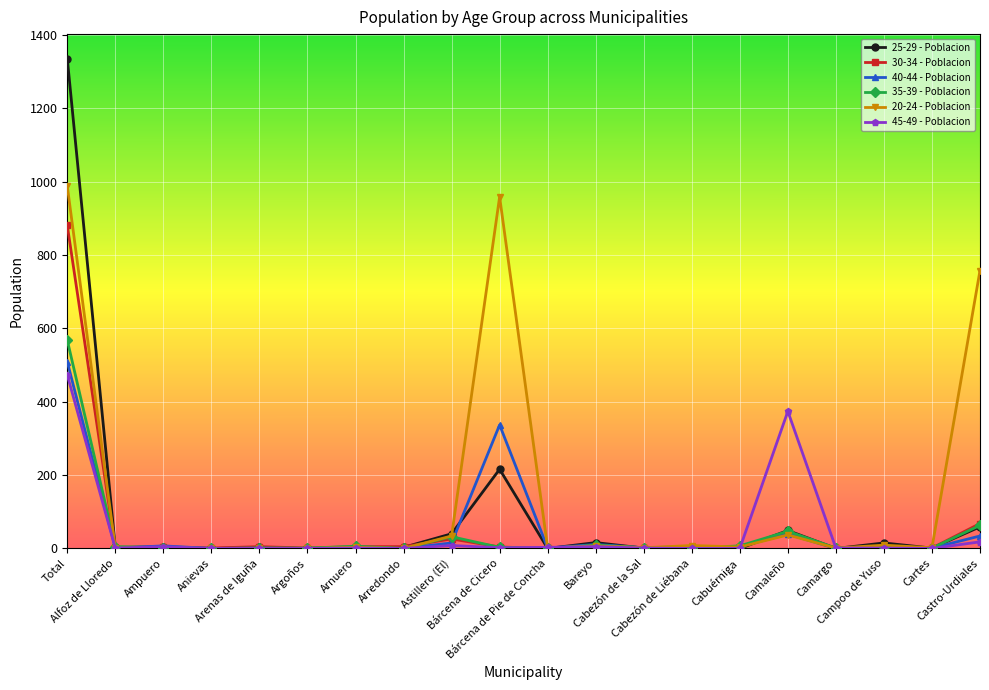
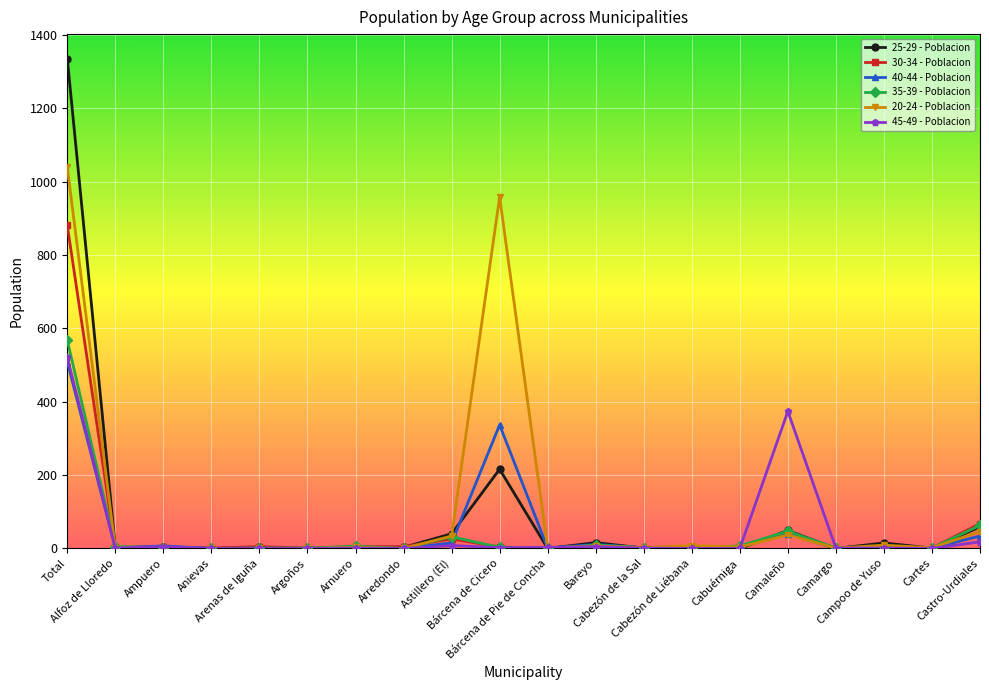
  {
    "25-29 - Poblacion": {
      "Total": 1340,
      "Bárcena de Cicero": 220
    },
    "30-34 - Poblacion": {
      "Total": 880
    },
    "40-44 - Poblacion": {
      "Total": 510,
      "Bárcena de Cicero": 340,
      "Castro-Urdiales": 30
    },
    "35-39 - Poblacion": {
      "Total": 570
    },
    "20-24 - Poblacion": {
-     "Total": 990,
+     "Total": 1040,
      "Bárcena de Cicero": 960,
-     "Castro-Urdiales": 760
+     "Castro-Urdiales": 50
    },
    "45-49 - Poblacion": {
-     "Total": 470,
+     "Total": 520,
      "Camaleño": 370,
      "Castro-Urdiales": 20
    }
  }
